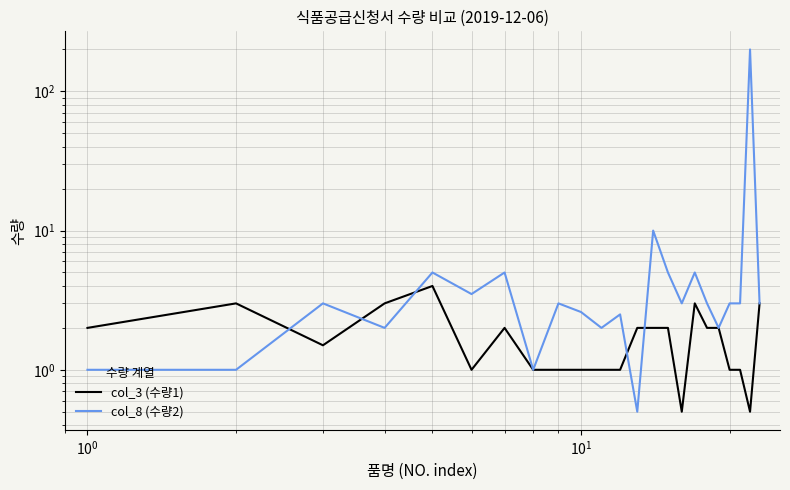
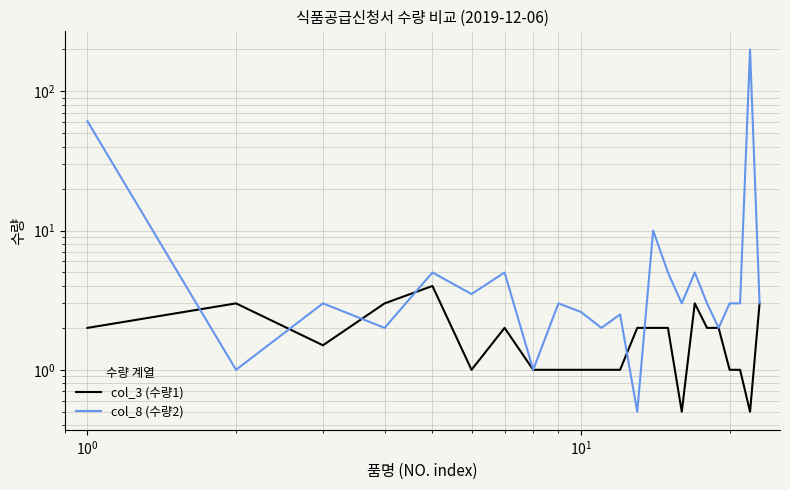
  {
    "col_3 (수량1)": {
      "10^0": 2,
      "10^1": 1
    },
    "col_8 (수량2)": {
-     "10^0": 1,
+     "10^0": 60,
      "10^1": 2.6
    }
  }
